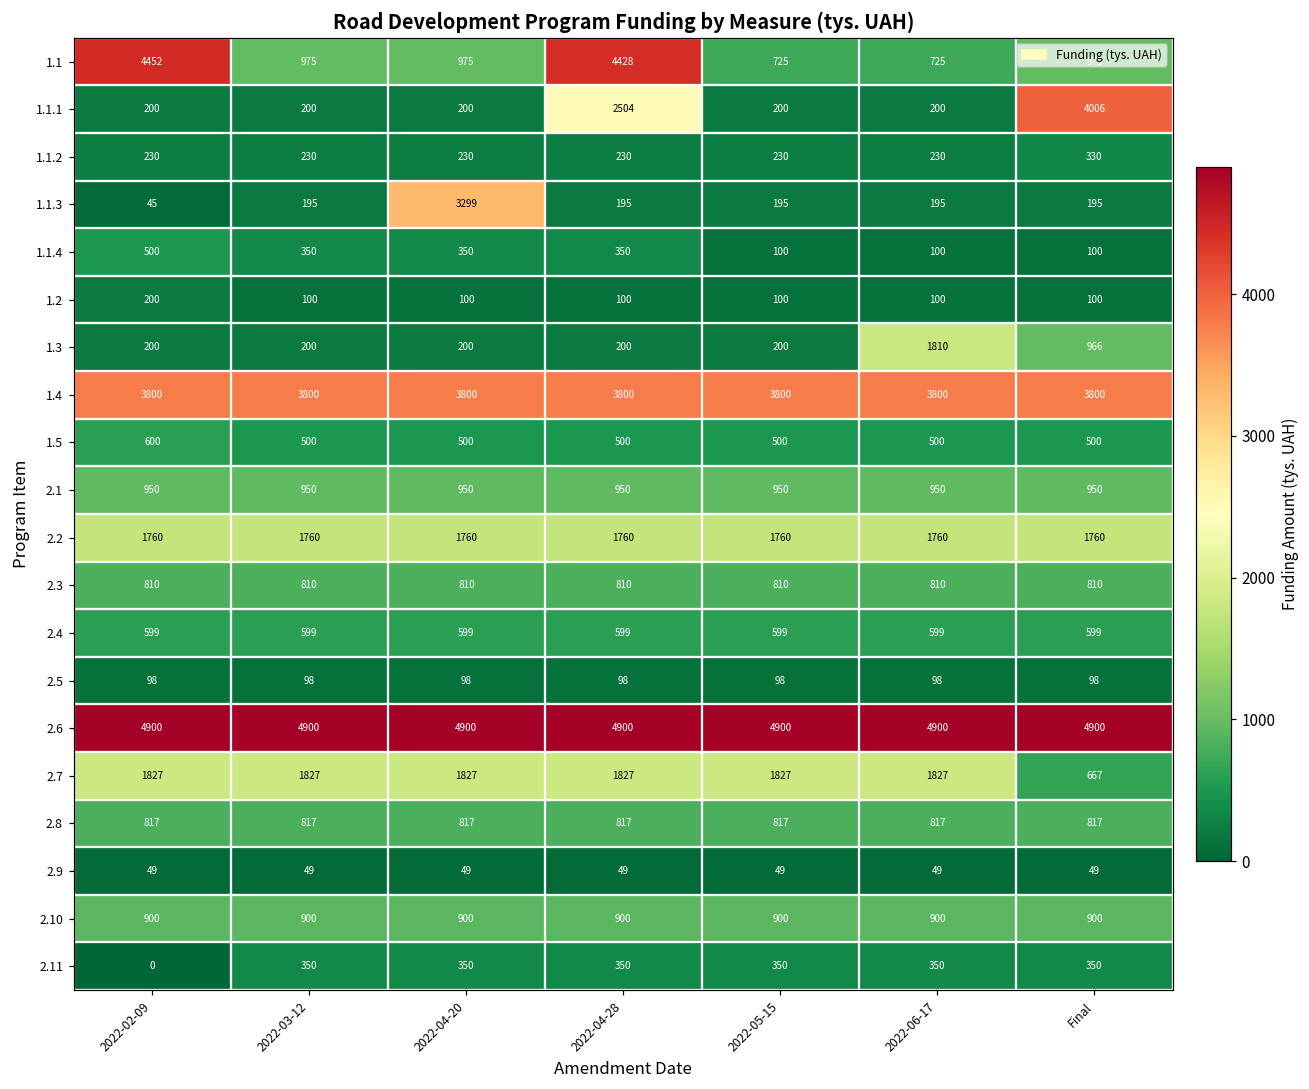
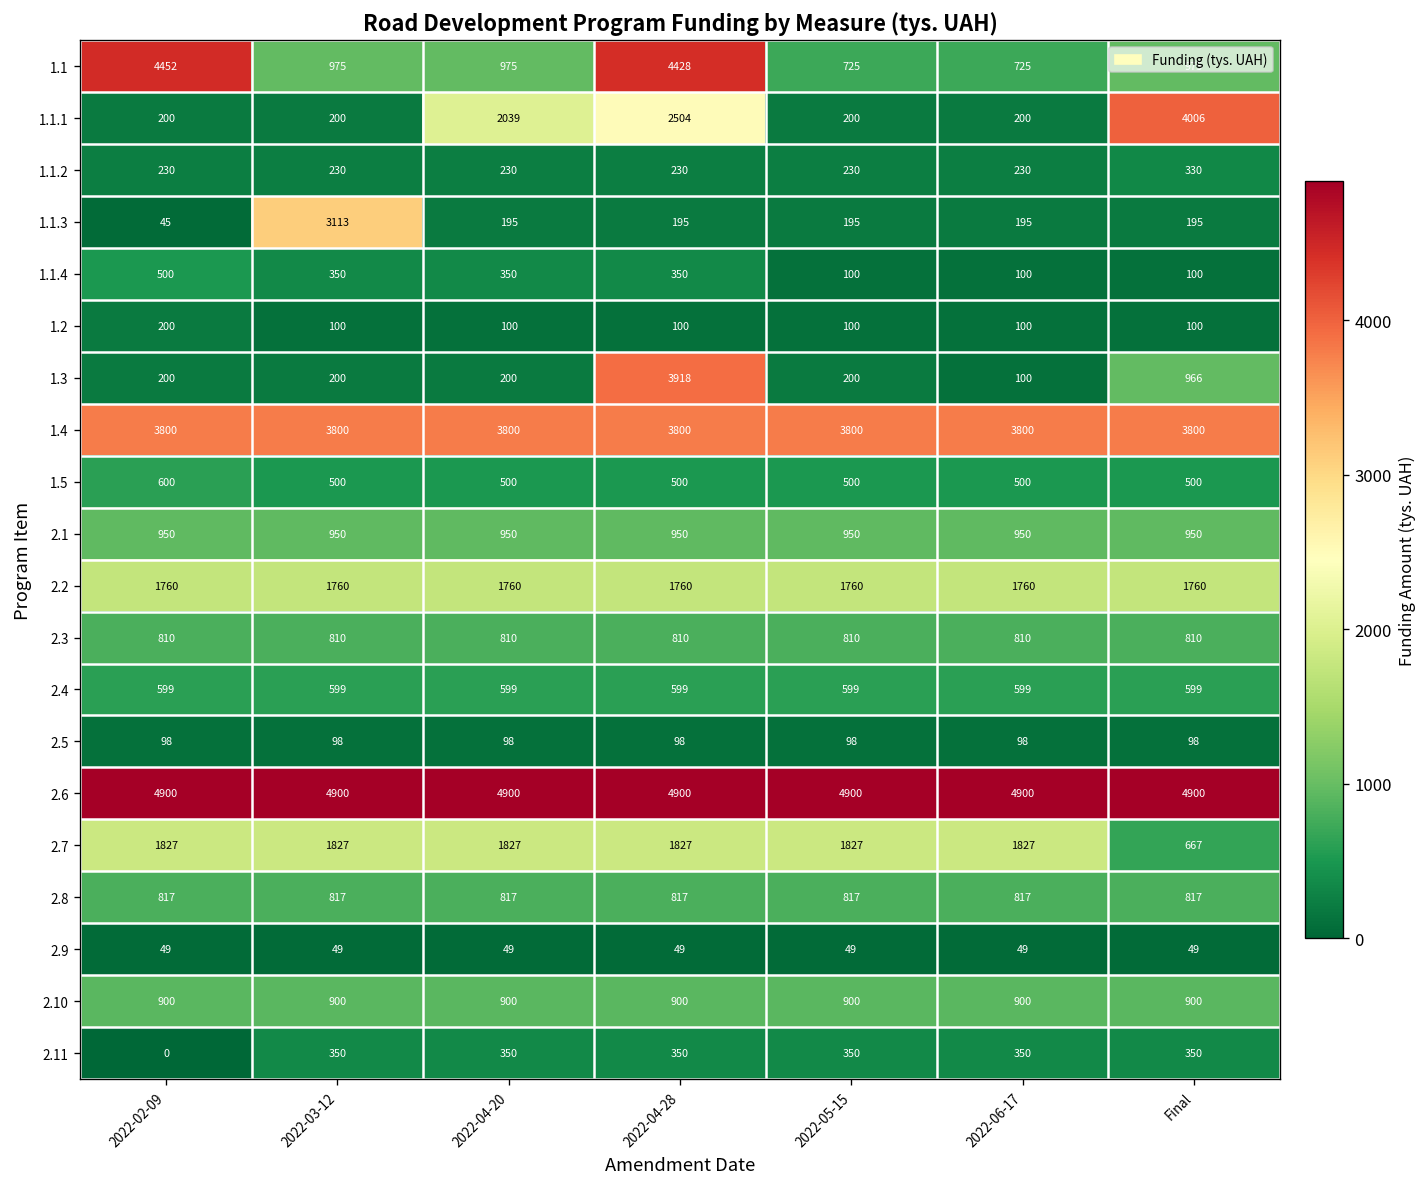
  {
    "1.1": {
      "2022-02-09": 4452,
      "2022-03-12": 975,
      "2022-04-20": 975,
      "2022-04-28": 4428,
      "2022-05-15": 725,
      "2022-06-17": 725
    },
    "1.1.1": {
      "2022-02-09": 200,
      "2022-03-12": 200,
-     "2022-04-20": 200,
+     "2022-04-20": 2039,
      "2022-04-28": 2504,
      "2022-05-15": 200,
      "2022-06-17": 200,
      "Final": 4006
    },
    "1.1.2": {
      "2022-02-09": 230,
      "2022-03-12": 230,
      "2022-04-20": 230,
      "2022-04-28": 230,
      "2022-05-15": 230,
      "2022-06-17": 230,
      "Final": 330
    },
    "1.1.3": {
      "2022-02-09": 45,
-     "2022-03-12": 195,
-     "2022-04-20": 3299,
+     "2022-03-12": 3113,
+     "2022-04-20": 195,
      "2022-04-28": 195,
      "2022-05-15": 195,
      "2022-06-17": 195,
      "Final": 195
    },
    "1.1.4": {
      "2022-02-09": 500,
      "2022-03-12": 350,
      "2022-04-20": 350,
      "2022-04-28": 350,
      "2022-05-15": 100,
      "2022-06-17": 100,
      "Final": 100
    },
    "1.2": {
      "2022-02-09": 200,
      "2022-03-12": 100,
      "2022-04-20": 100,
      "2022-04-28": 100,
      "2022-05-15": 100,
      "2022-06-17": 100,
      "Final": 100
    },
    "1.3": {
      "2022-02-09": 200,
      "2022-03-12": 200,
      "2022-04-20": 200,
-     "2022-04-28": 200,
+     "2022-04-28": 3918,
      "2022-05-15": 200,
-     "2022-06-17": 1810,
+     "2022-06-17": 100,
      "Final": 966
    },
    "1.4": {
      "2022-02-09": 3800,
      "2022-03-12": 3800,
      "2022-04-20": 3800,
      "2022-04-28": 3800,
      "2022-05-15": 3800,
      "2022-06-17": 3800,
      "Final": 3800
    },
    "1.5": {
      "2022-02-09": 600,
      "2022-03-12": 500,
      "2022-04-20": 500,
      "2022-04-28": 500,
      "2022-05-15": 500,
      "2022-06-17": 500,
      "Final": 500
    },
    "2.1": {
      "2022-02-09": 950,
      "2022-03-12": 950,
      "2022-04-20": 950,
      "2022-04-28": 950,
      "2022-05-15": 950,
      "2022-06-17": 950,
      "Final": 950
    },
    "2.2": {
      "2022-02-09": 1760,
      "2022-03-12": 1760,
      "2022-04-20": 1760,
      "2022-04-28": 1760,
      "2022-05-15": 1760,
      "2022-06-17": 1760,
      "Final": 1760
    },
    "2.3": {
      "2022-02-09": 810,
      "2022-03-12": 810,
      "2022-04-20": 810,
      "2022-04-28": 810,
      "2022-05-15": 810,
      "2022-06-17": 810,
      "Final": 810
    },
    "2.4": {
      "2022-02-09": 599,
      "2022-03-12": 599,
      "2022-04-20": 599,
      "2022-04-28": 599,
      "2022-05-15": 599,
      "2022-06-17": 599,
      "Final": 599
    },
    "2.5": {
      "2022-02-09": 98,
      "2022-03-12": 98,
      "2022-04-20": 98,
      "2022-04-28": 98,
      "2022-05-15": 98,
      "2022-06-17": 98,
      "Final": 98
    },
    "2.6": {
      "2022-02-09": 4900,
      "2022-03-12": 4900,
      "2022-04-20": 4900,
      "2022-04-28": 4900,
      "2022-05-15": 4900,
      "2022-06-17": 4900,
      "Final": 4900
    },
    "2.7": {
      "2022-02-09": 1827,
      "2022-03-12": 1827,
      "2022-04-20": 1827,
      "2022-04-28": 1827,
      "2022-05-15": 1827,
      "2022-06-17": 1827,
      "Final": 667
    },
    "2.8": {
      "2022-02-09": 817,
      "2022-03-12": 817,
      "2022-04-20": 817,
      "2022-04-28": 817,
      "2022-05-15": 817,
      "2022-06-17": 817,
      "Final": 817
    },
    "2.9": {
      "2022-02-09": 49,
      "2022-03-12": 49,
      "2022-04-20": 49,
      "2022-04-28": 49,
      "2022-05-15": 49,
      "2022-06-17": 49,
      "Final": 49
    },
    "2.10": {
      "2022-02-09": 900,
      "2022-03-12": 900,
      "2022-04-20": 900,
      "2022-04-28": 900,
      "2022-05-15": 900,
      "2022-06-17": 900,
      "Final": 900
    },
    "2.11": {
      "2022-02-09": 0,
      "2022-03-12": 350,
      "2022-04-20": 350,
      "2022-04-28": 350,
      "2022-05-15": 350,
      "2022-06-17": 350,
      "Final": 350
    }
  }
